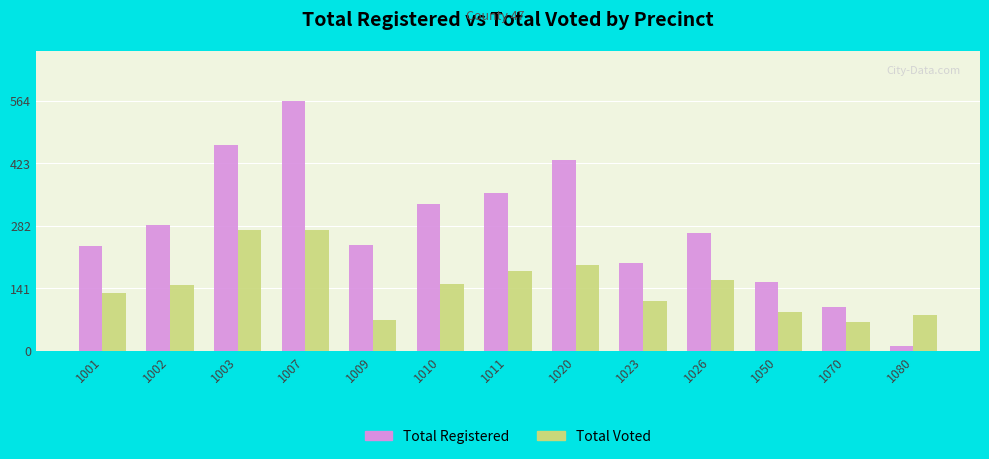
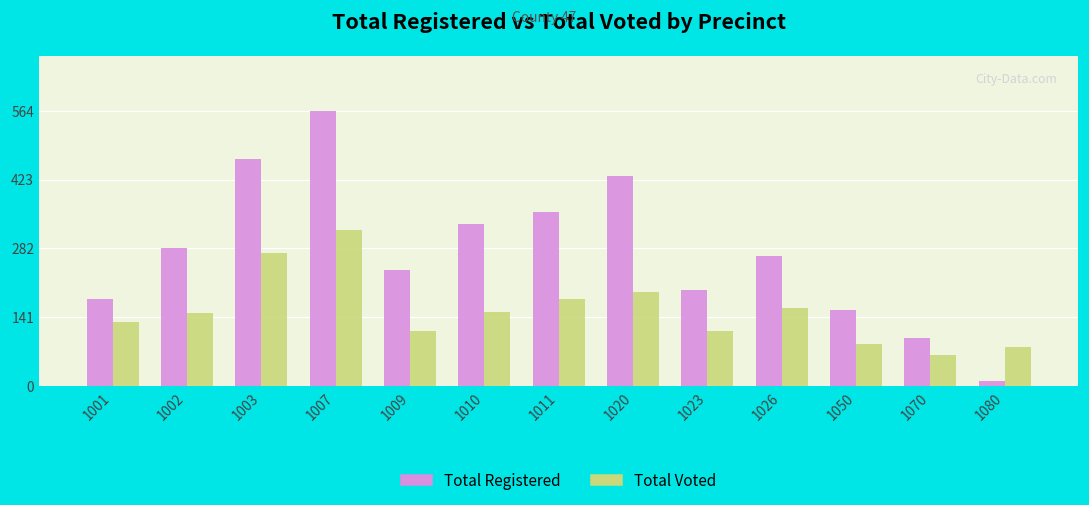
  {
    "Total Registered": {
-     "1001": 240,
+     "1001": 180,
      "1002": 280,
      "1003": 470,
      "1007": 560,
      "1009": 240,
      "1010": 330,
      "1011": 360,
      "1020": 430,
      "1023": 200,
      "1026": 270,
      "1050": 160,
      "1070": 100,
      "1080": 10
    },
    "Total Voted": {
      "1001": 130,
      "1002": 150,
      "1003": 270,
-     "1007": 270,
-     "1009": 70,
+     "1007": 320,
+     "1009": 110,
      "1010": 150,
      "1011": 180,
      "1020": 190,
      "1023": 110,
      "1026": 160,
      "1050": 90,
      "1070": 60,
      "1080": 80
    }
  }
